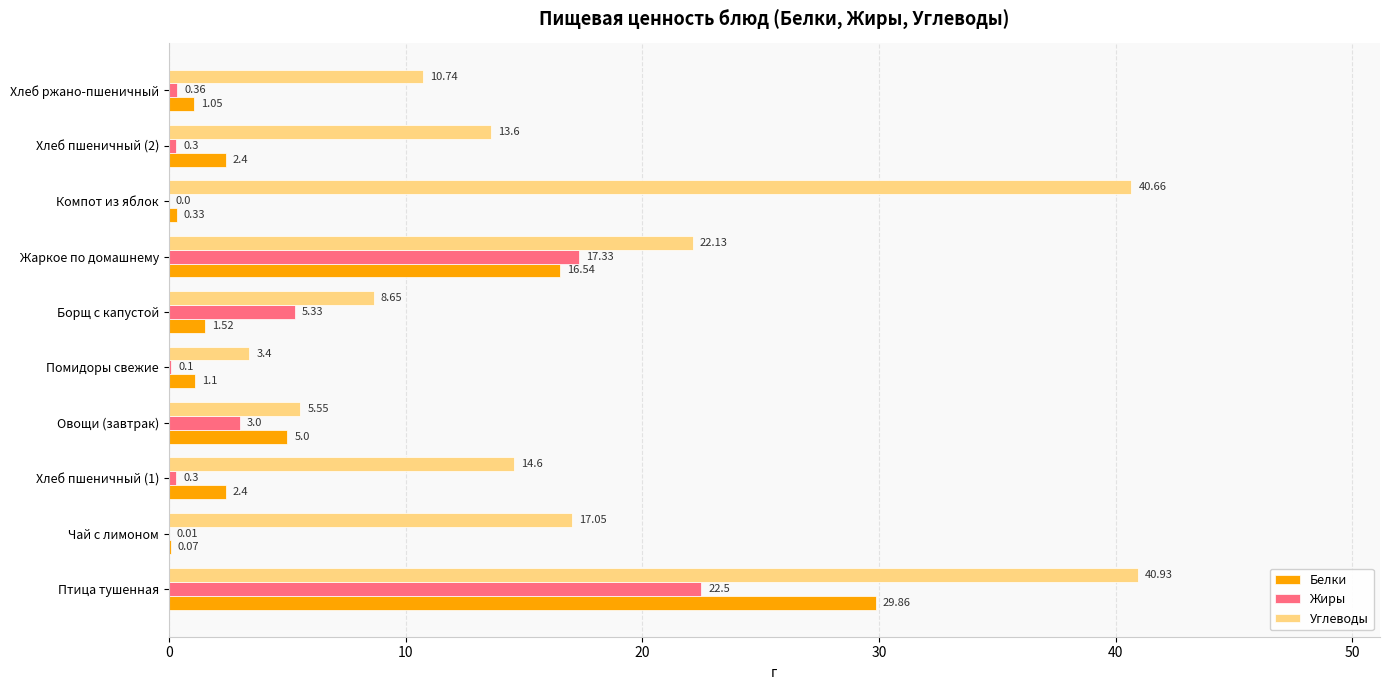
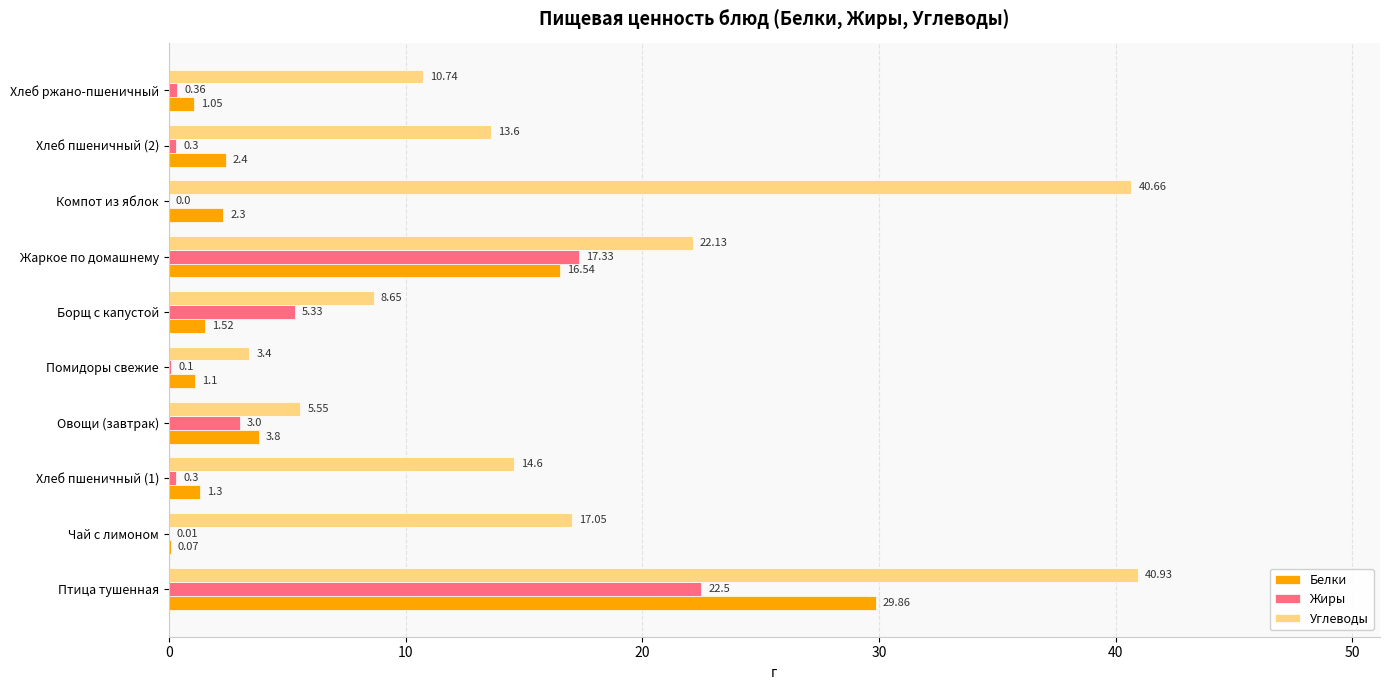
  {
    "Белки": {
      "Хлеб ржано-пшеничный": 1.05,
      "Хлеб пшеничный (2)": 2.4,
-     "Компот из яблок": 0.33,
+     "Компот из яблок": 2.3,
      "Жаркое по домашнему": 16.54,
      "Борщ с капустой": 1.52,
      "Помидоры свежие": 1.1,
-     "Овощи (завтрак)": 5.0,
-     "Хлеб пшеничный (1)": 2.4,
+     "Овощи (завтрак)": 3.8,
+     "Хлеб пшеничный (1)": 1.3,
      "Чай с лимоном": 0.07,
      "Птица тушенная": 29.86
    },
    "Жиры": {
      "Хлеб ржано-пшеничный": 0.36,
      "Хлеб пшеничный (2)": 0.3,
      "Компот из яблок": 0.0,
      "Жаркое по домашнему": 17.33,
      "Борщ с капустой": 5.33,
      "Помидоры свежие": 0.1,
      "Овощи (завтрак)": 3.0,
      "Хлеб пшеничный (1)": 0.3,
      "Чай с лимоном": 0.01,
      "Птица тушенная": 22.5
    },
    "Углеводы": {
      "Хлеб ржано-пшеничный": 10.74,
      "Хлеб пшеничный (2)": 13.6,
      "Компот из яблок": 40.66,
      "Жаркое по домашнему": 22.13,
      "Борщ с капустой": 8.65,
      "Помидоры свежие": 3.4,
      "Овощи (завтрак)": 5.55,
      "Хлеб пшеничный (1)": 14.6,
      "Чай с лимоном": 17.05,
      "Птица тушенная": 40.93
    }
  }
